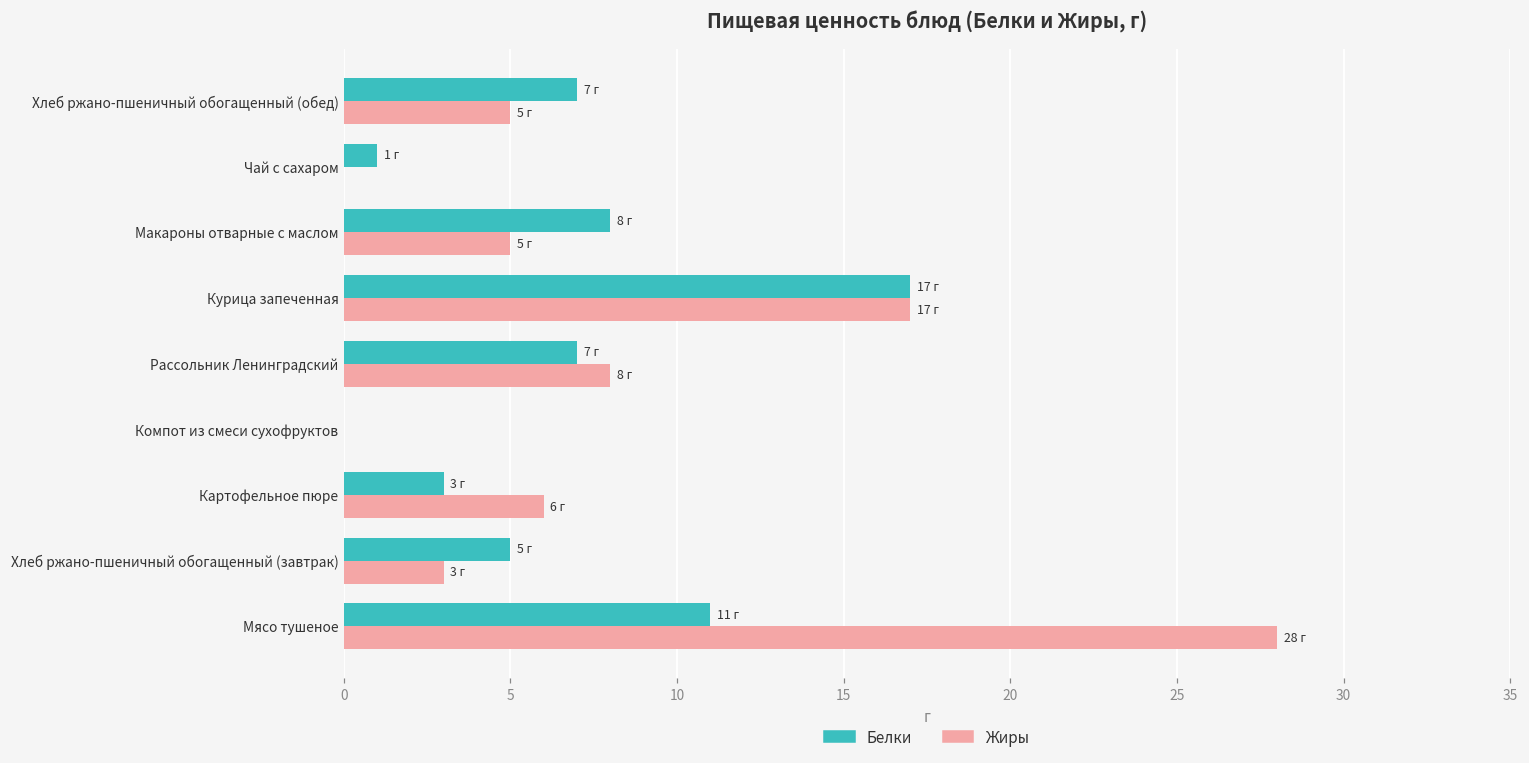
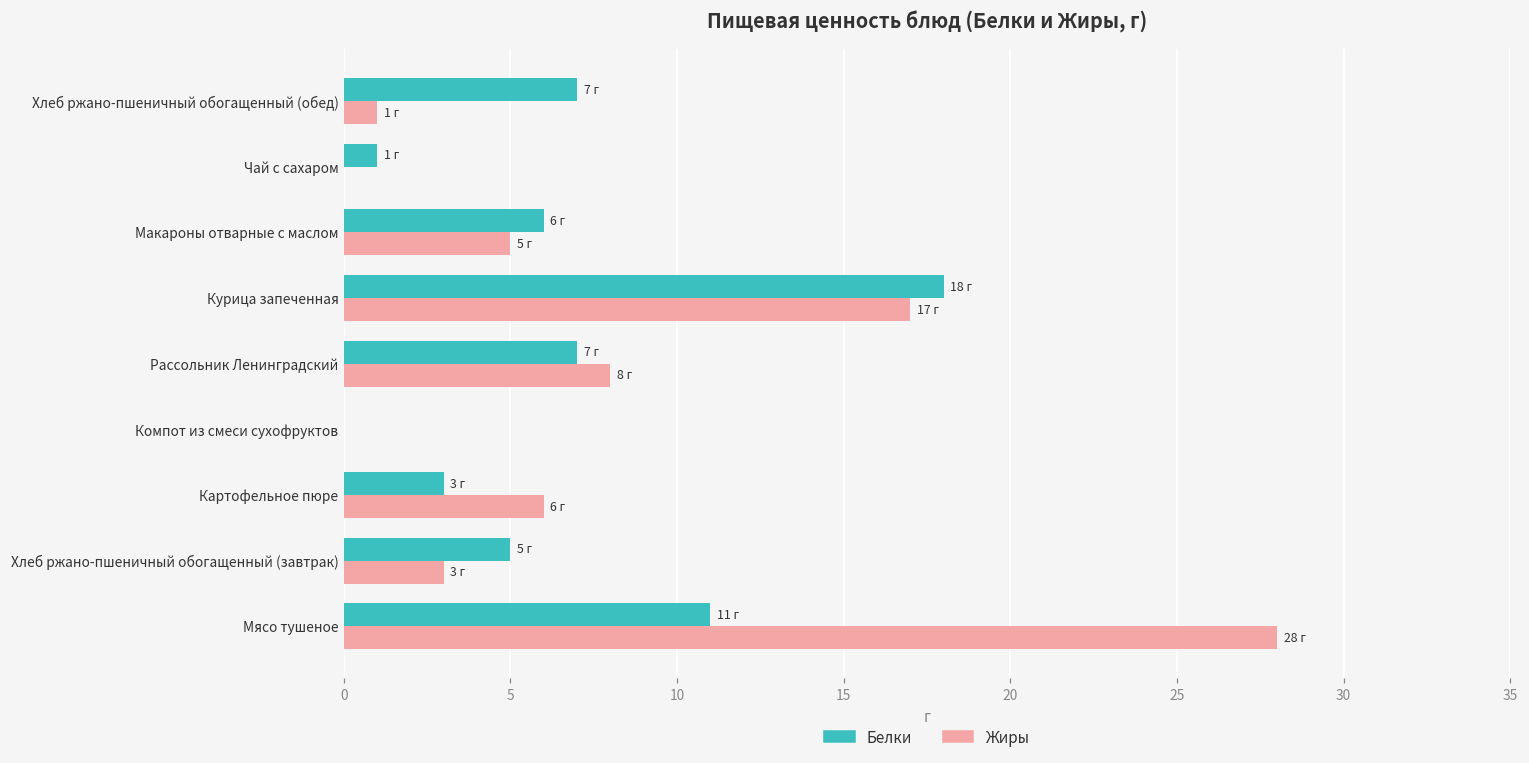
  {
    "Белки": {
      "Хлеб ржано-пшеничный обогащенный (обед)": 7,
      "Чай с сахаром": 1,
-     "Макароны отварные с маслом": 8,
-     "Курица запеченная": 17,
+     "Макароны отварные с маслом": 6,
+     "Курица запеченная": 18,
      "Рассольник Ленинградский": 7,
      "Картофельное пюре": 3,
      "Хлеб ржано-пшеничный обогащенный (завтрак)": 5,
      "Мясо тушеное": 11
    },
    "Жиры": {
-     "Хлеб ржано-пшеничный обогащенный (обед)": 5,
+     "Хлеб ржано-пшеничный обогащенный (обед)": 1,
      "Макароны отварные с маслом": 5,
      "Курица запеченная": 17,
      "Рассольник Ленинградский": 8,
      "Картофельное пюре": 6,
      "Хлеб ржано-пшеничный обогащенный (завтрак)": 3,
      "Мясо тушеное": 28
    }
  }
